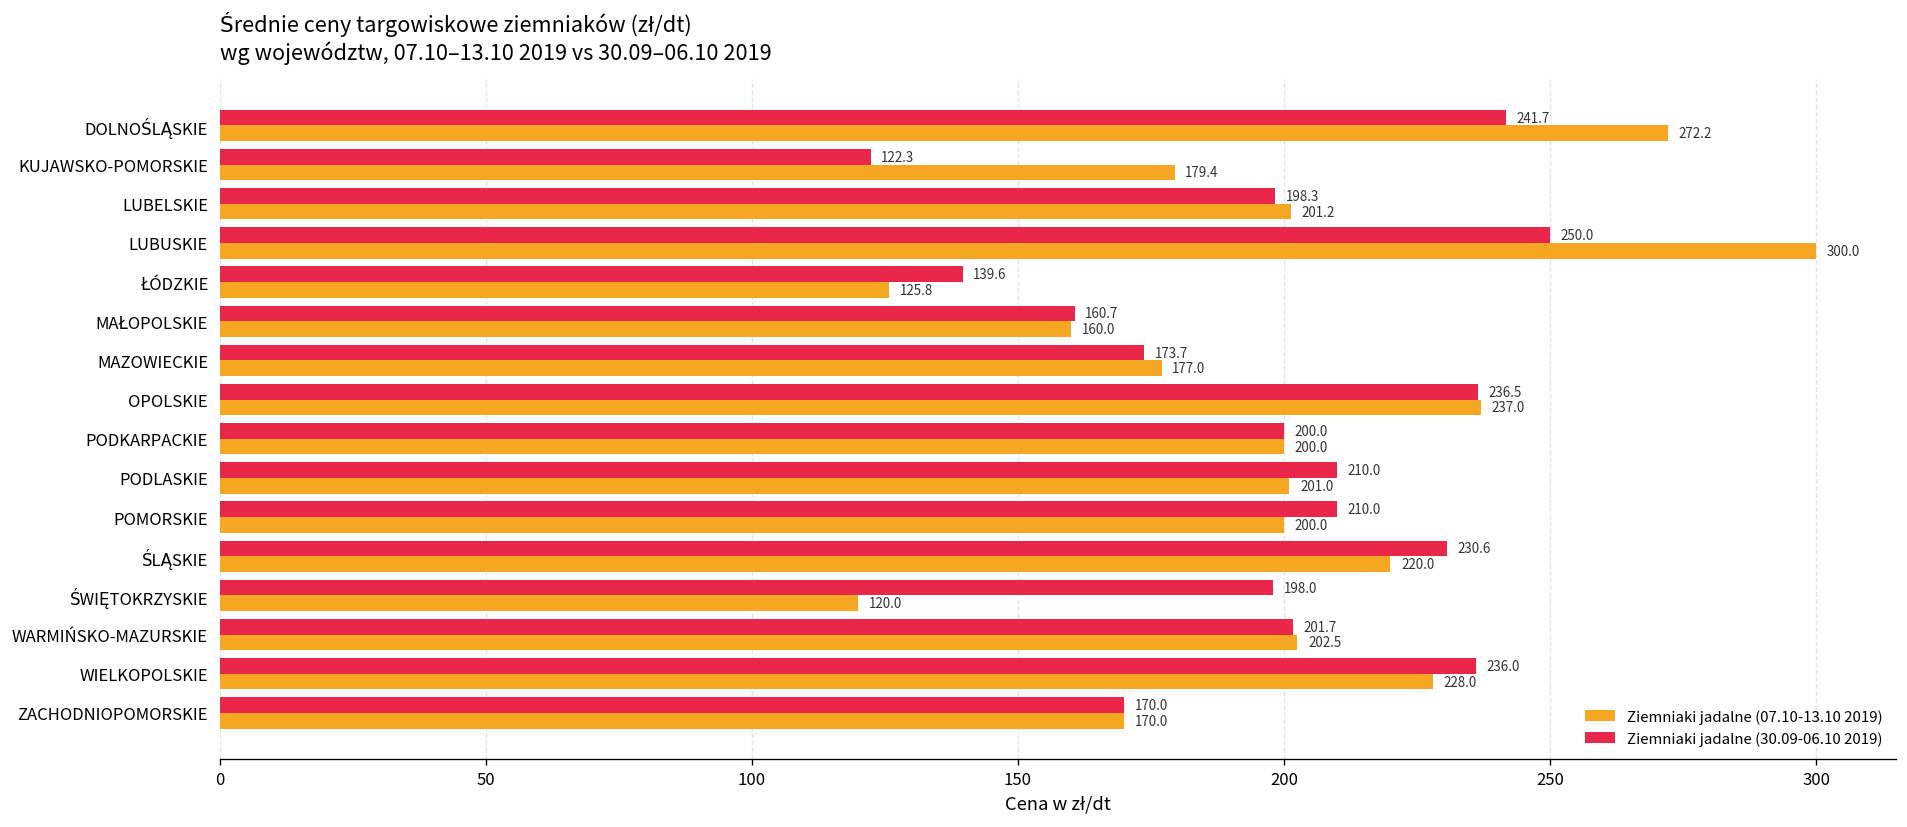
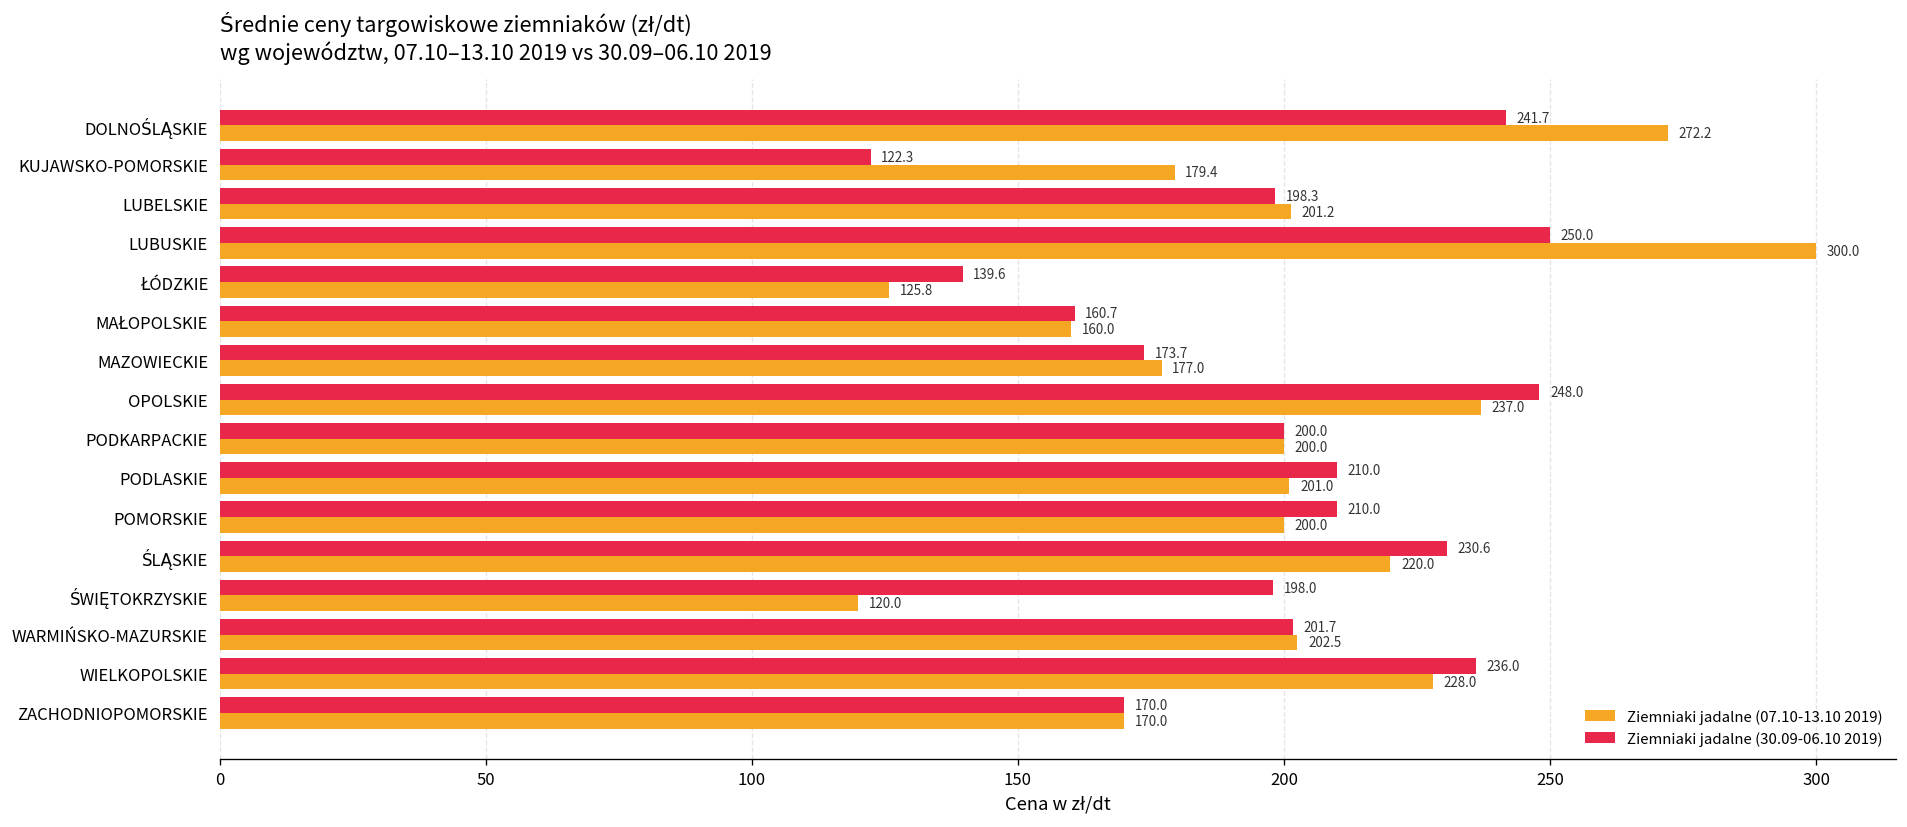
  {
    "Ziemniaki jadalne (07.10-13.10 2019)": {
      "DOLNOŚLĄSKIE": 272.2,
      "KUJAWSKO-POMORSKIE": 179.4,
      "LUBELSKIE": 201.2,
      "LUBUSKIE": 300.0,
      "ŁÓDZKIE": 125.8,
      "MAŁOPOLSKIE": 160.0,
      "MAZOWIECKIE": 177.0,
      "OPOLSKIE": 237.0,
      "PODKARPACKIE": 200.0,
      "PODLASKIE": 201.0,
      "POMORSKIE": 200.0,
      "ŚLĄSKIE": 220.0,
      "ŚWIĘTOKRZYSKIE": 120.0,
      "WARMIŃSKO-MAZURSKIE": 202.5,
      "WIELKOPOLSKIE": 228.0,
      "ZACHODNIOPOMORSKIE": 170.0
    },
    "Ziemniaki jadalne (30.09-06.10 2019)": {
      "DOLNOŚLĄSKIE": 241.7,
      "KUJAWSKO-POMORSKIE": 122.3,
      "LUBELSKIE": 198.3,
      "LUBUSKIE": 250.0,
      "ŁÓDZKIE": 139.6,
      "MAŁOPOLSKIE": 160.7,
      "MAZOWIECKIE": 173.7,
-     "OPOLSKIE": 236.5,
+     "OPOLSKIE": 248.0,
      "PODKARPACKIE": 200.0,
      "PODLASKIE": 210.0,
      "POMORSKIE": 210.0,
      "ŚLĄSKIE": 230.6,
      "ŚWIĘTOKRZYSKIE": 198.0,
      "WARMIŃSKO-MAZURSKIE": 201.7,
      "WIELKOPOLSKIE": 236.0,
      "ZACHODNIOPOMORSKIE": 170.0
    }
  }
